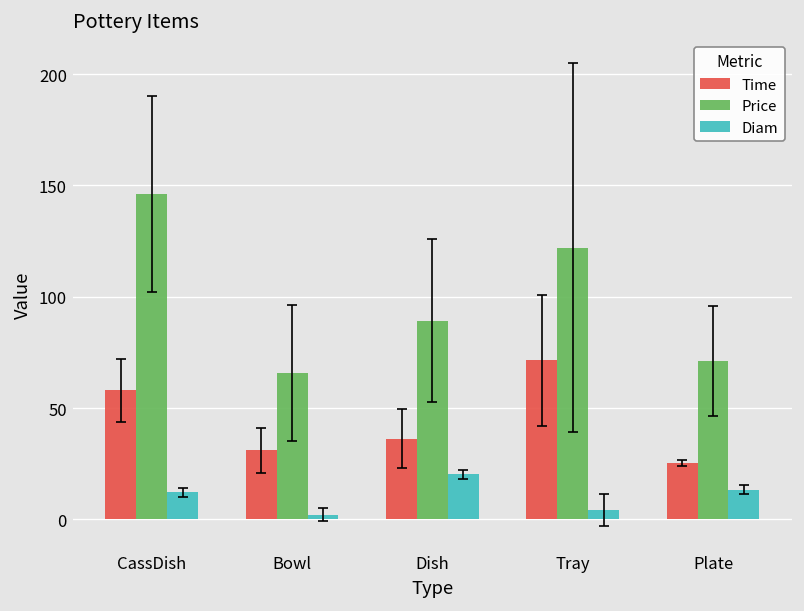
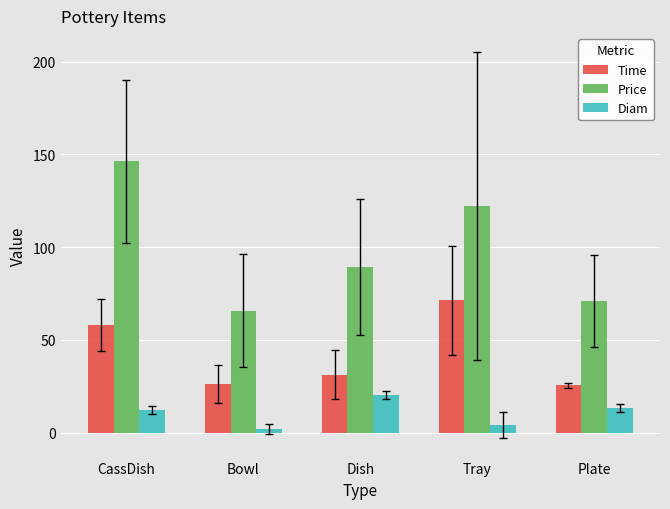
  {
    "Time": {
      "CassDish": 58,
-     "Bowl": 31,
-     "Dish": 36,
+     "Bowl": 26,
+     "Dish": 31,
      "Tray": 71,
      "Plate": 25
    },
    "Price": {
      "CassDish": 146,
      "Bowl": 66,
      "Dish": 89,
      "Tray": 122,
      "Plate": 71
    },
    "Diam": {
      "CassDish": 12,
      "Bowl": 2,
      "Dish": 20,
      "Tray": 4,
      "Plate": 13
    }
  }
